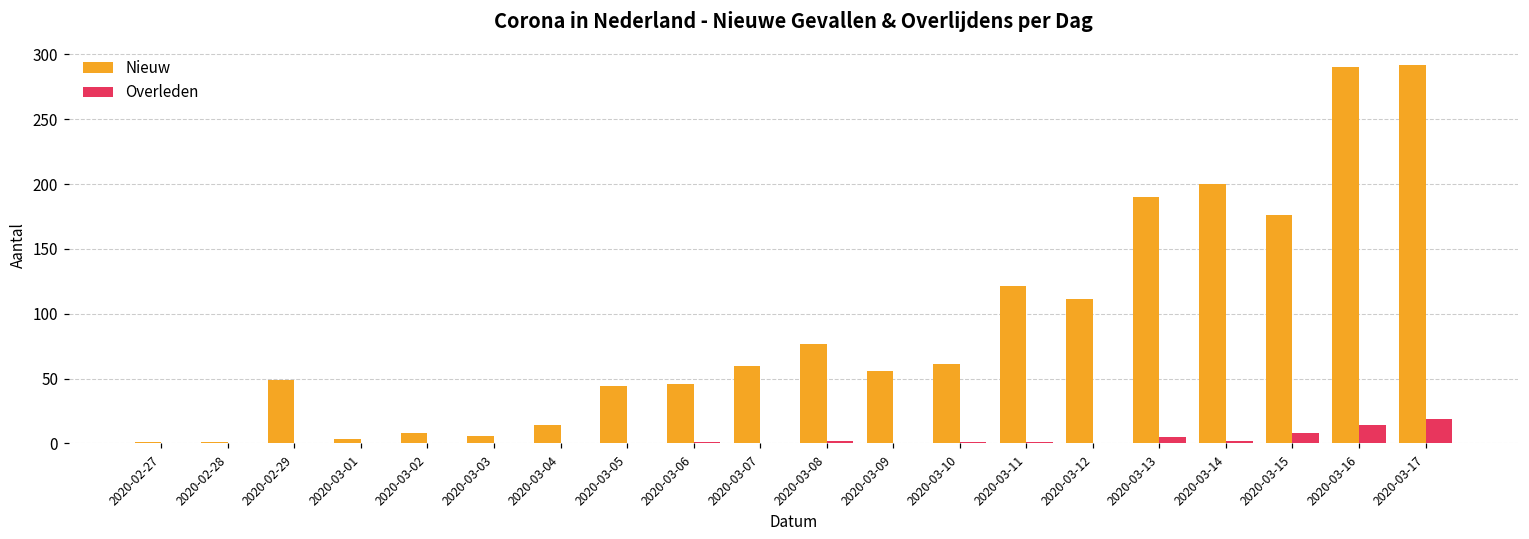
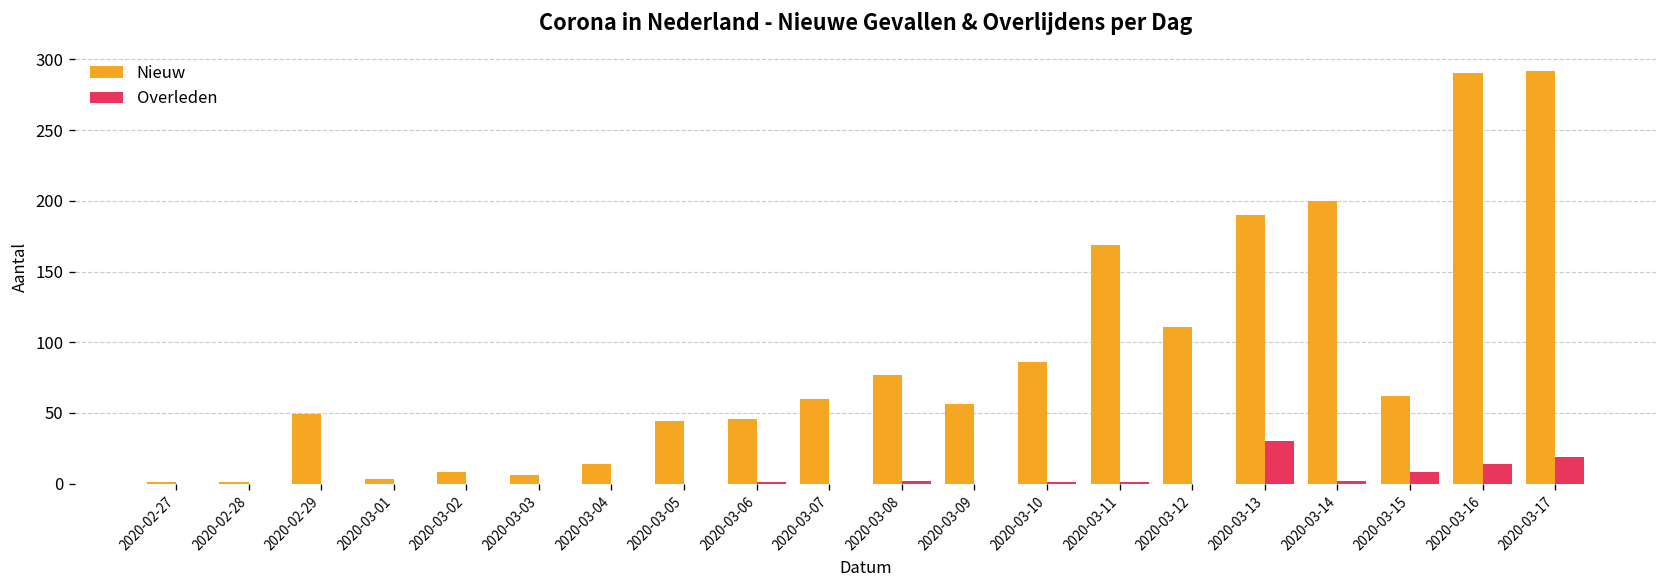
  {
    "Nieuw": {
      "2020-02-29": 49,
      "2020-03-01": 3,
      "2020-03-02": 8,
      "2020-03-03": 6,
      "2020-03-04": 14,
      "2020-03-05": 44,
      "2020-03-06": 46,
      "2020-03-07": 60,
      "2020-03-08": 77,
      "2020-03-09": 56,
-     "2020-03-10": 61,
-     "2020-03-11": 121,
+     "2020-03-10": 86,
+     "2020-03-11": 169,
      "2020-03-12": 111,
      "2020-03-13": 190,
      "2020-03-14": 200,
-     "2020-03-15": 176,
+     "2020-03-15": 62,
      "2020-03-16": 290,
      "2020-03-17": 292
    },
    "Overleden": {
      "2020-02-27": 0,
      "2020-02-28": 0,
      "2020-02-29": 0,
      "2020-03-01": 0,
      "2020-03-02": 0,
      "2020-03-03": 0,
      "2020-03-04": 0,
      "2020-03-05": 0,
      "2020-03-07": 0,
      "2020-03-09": 0,
      "2020-03-12": 0,
-     "2020-03-13": 5,
+     "2020-03-13": 30,
      "2020-03-15": 8,
      "2020-03-16": 14,
      "2020-03-17": 19
    }
  }
